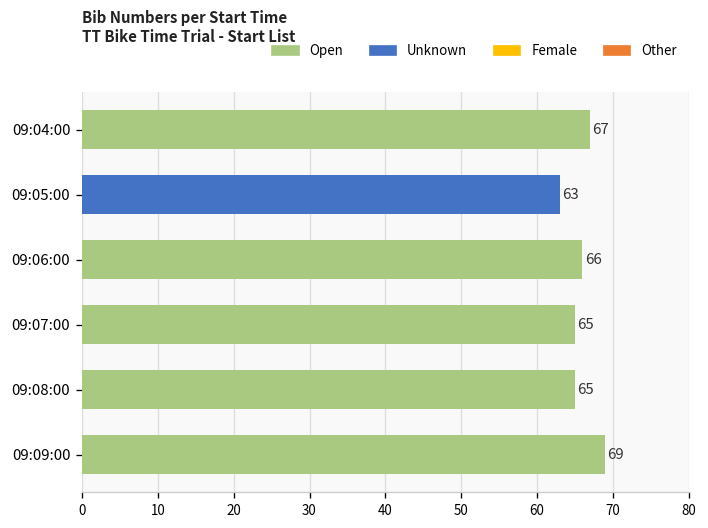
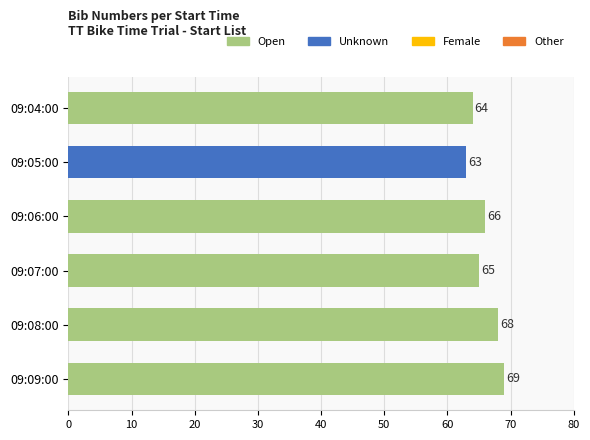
  {
-   "09:04:00": 67,
+   "09:04:00": 64,
    "09:05:00": 63,
    "09:06:00": 66,
    "09:07:00": 65,
-   "09:08:00": 65,
+   "09:08:00": 68,
    "09:09:00": 69
  }
